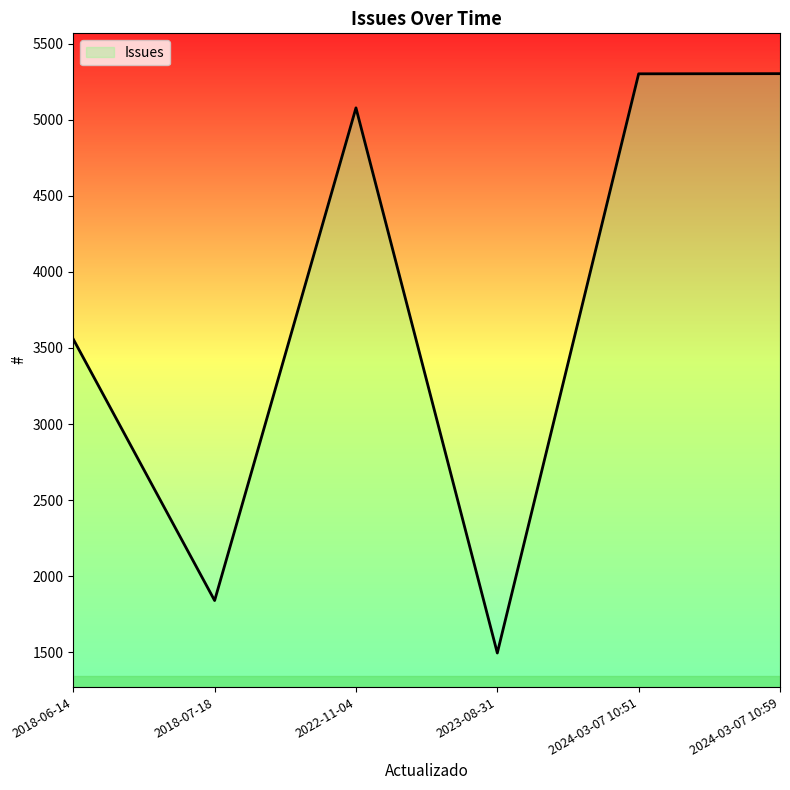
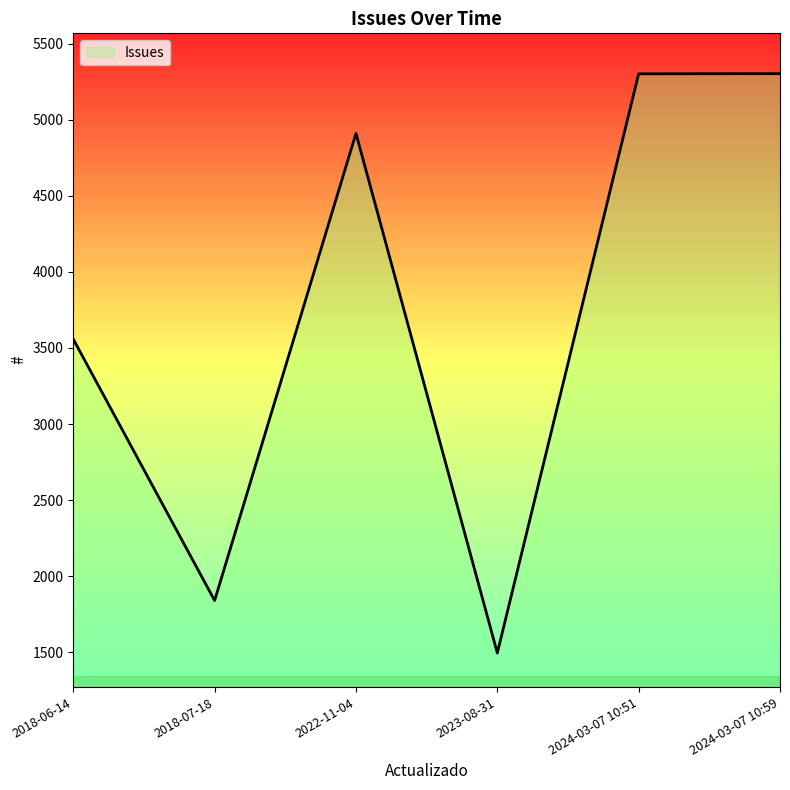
  {
    "2018-06-14": 3560,
    "2018-07-18": 1840,
-   "2022-11-04": 5080,
+   "2022-11-04": 4910,
    "2023-08-31": 1490,
    "2024-03-07 10:51": 5300,
    "2024-03-07 10:59": 5300
  }
